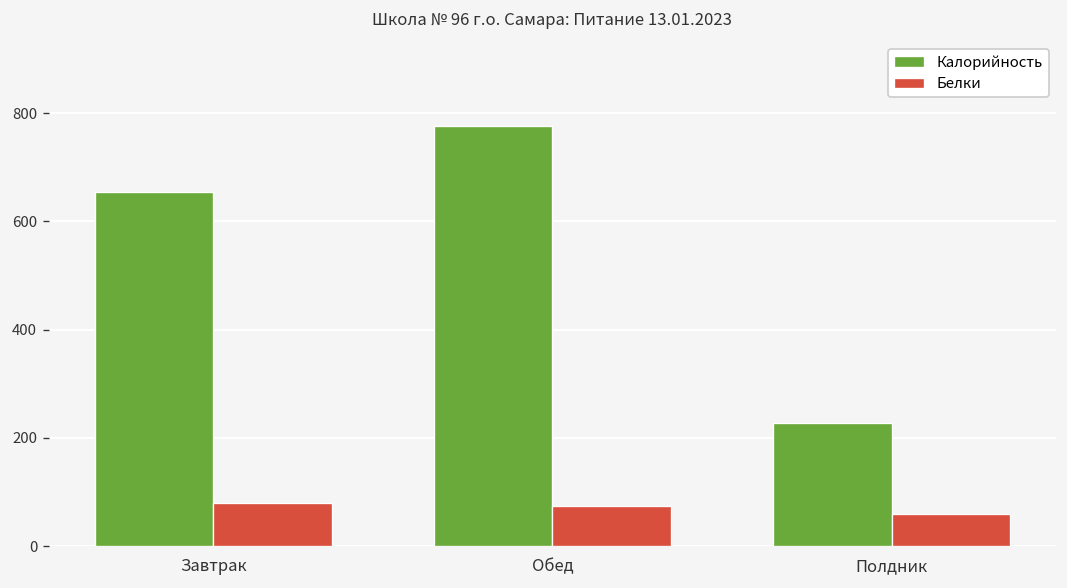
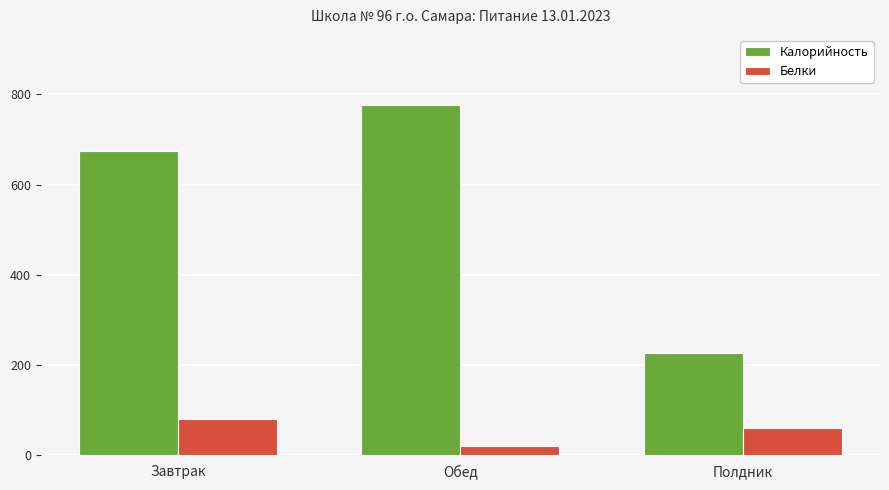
  {
    "Калорийность": {
-     "Завтрак": 660,
+     "Завтрак": 670,
      "Обед": 780,
      "Полдник": 230
    },
    "Белки": {
      "Завтрак": 80,
-     "Обед": 80,
+     "Обед": 20,
      "Полдник": 60
    }
  }
